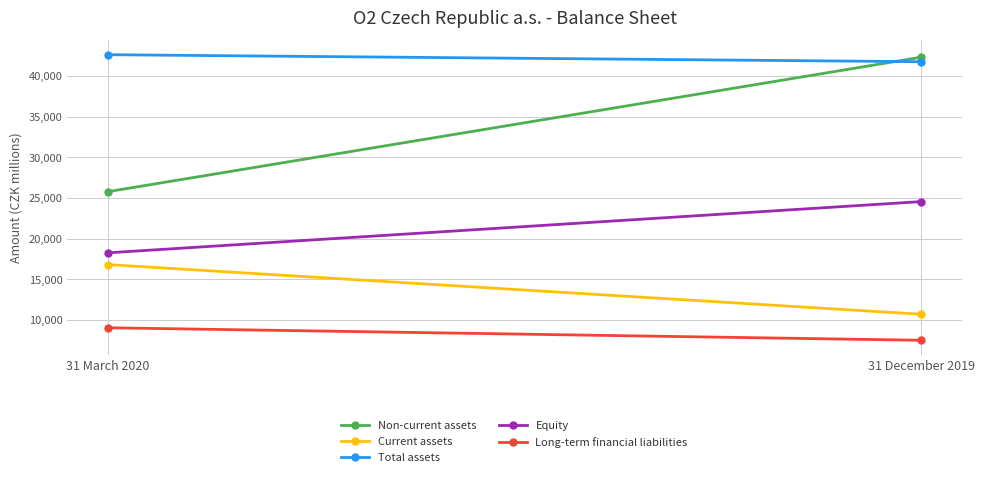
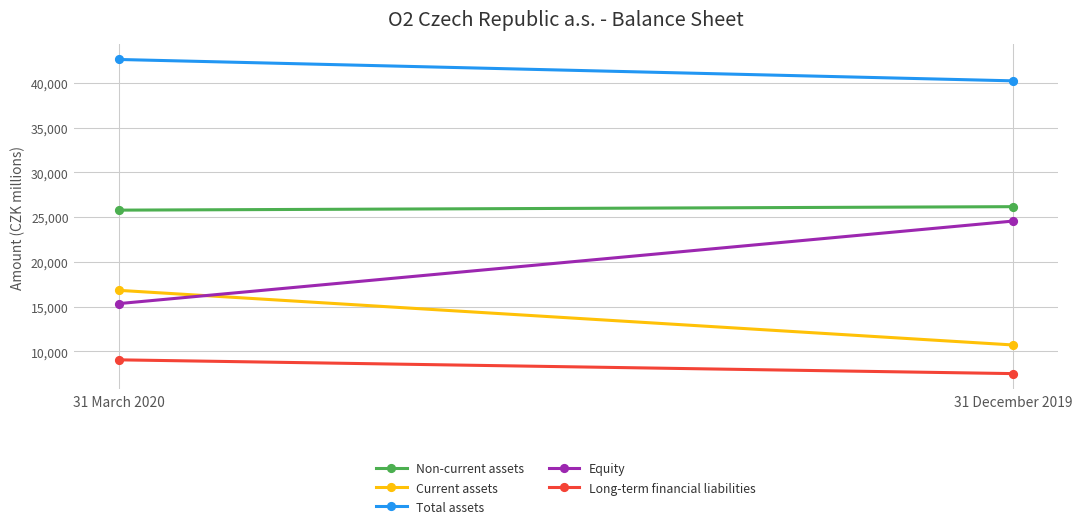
  {
    "Non-current assets": {
      "31 March 2020": "26,000",
-     "31 December 2019": "42,000"
+     "31 December 2019": "26,000"
    },
    "Current assets": {
      "31 March 2020": "17,000",
      "31 December 2019": "11,000"
    },
    "Total assets": {
      "31 March 2020": "43,000",
-     "31 December 2019": "42,000"
+     "31 December 2019": "40,000"
    },
    "Equity": {
-     "31 March 2020": "18,000",
+     "31 March 2020": "15,000",
      "31 December 2019": "25,000"
    },
    "Long-term financial liabilities": {
      "31 March 2020": "9,000",
      "31 December 2019": "8,000"
    }
  }
